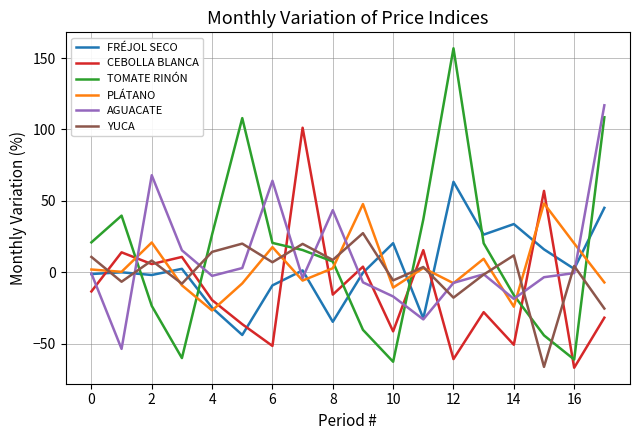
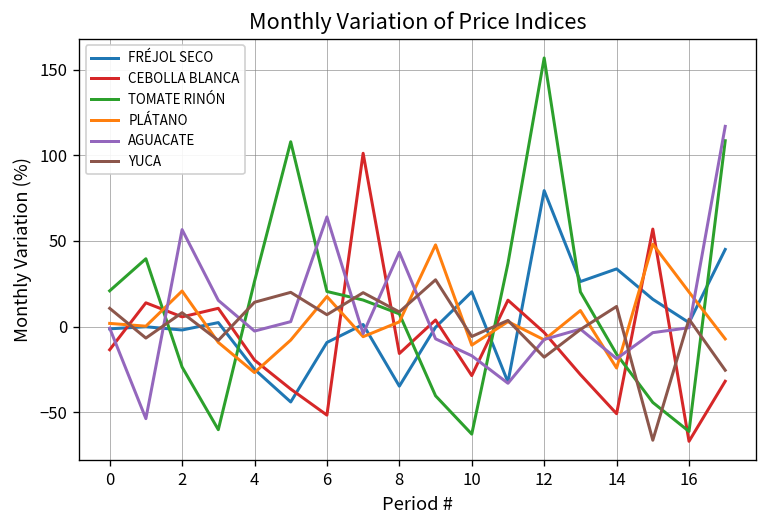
  {
    "FRÉJOL SECO": {
      "2": -2,
      "4": -25,
      "6": -9,
      "8": -35,
      "10": 20,
-     "12": 63,
+     "12": 79,
      "14": 34,
      "16": 2
    },
    "CEBOLLA BLANCA": {
      "0": -14,
      "2": 6,
      "4": -20,
      "6": -52,
      "8": -16,
-     "10": -41,
-     "12": -61,
+     "10": -29,
+     "12": -3,
      "14": -51,
      "16": -67
    },
    "TOMATE RINÓN": {
      "0": 21,
      "2": -24,
      "4": 26,
      "6": 20,
      "10": -63,
      "12": 157,
      "14": -16,
      "16": -61
    },
    "PLÁTANO": {
      "0": 2,
      "2": 21,
      "4": -27,
      "6": 18,
      "8": 3,
      "10": -11,
      "14": -24,
      "16": 20
    },
    "AGUACATE": {
-     "2": 68,
+     "2": 57,
      "4": -3,
      "6": 64,
      "8": 43,
      "10": -17,
      "14": -19,
      "16": -1
    },
    "YUCA": {
      "0": 11,
      "2": 8,
      "4": 14,
      "6": 7,
      "10": -6,
      "12": -18,
      "14": 12,
      "16": 4
    }
  }
